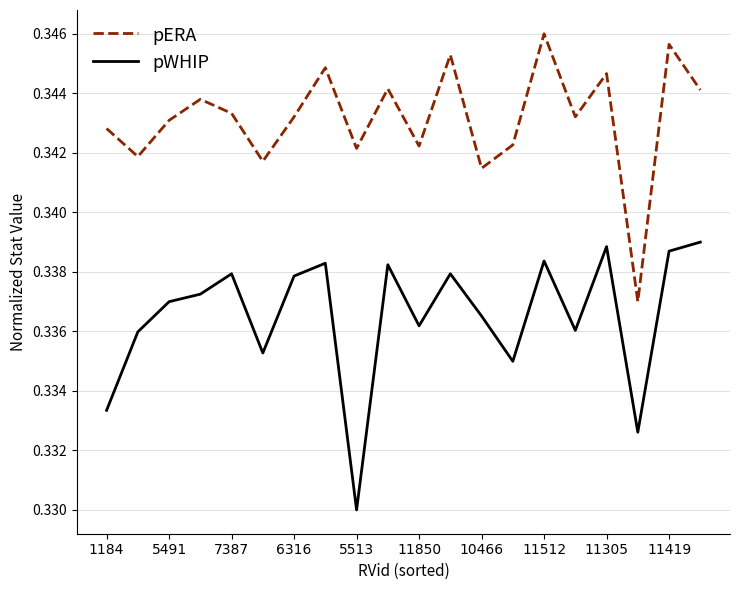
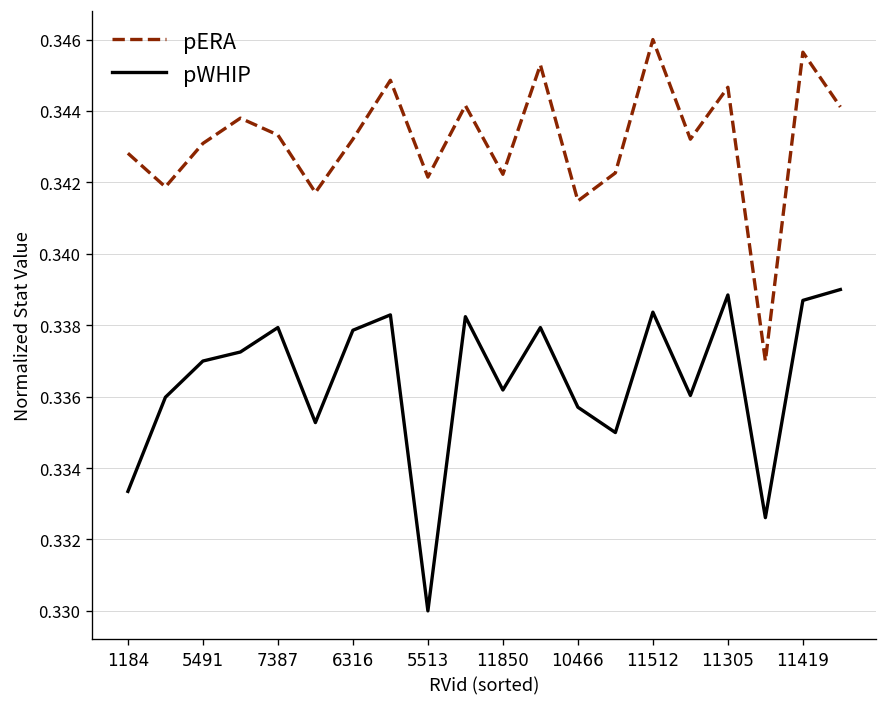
  {
    "pERA": {
      "1184": 0.3428,
      "5491": 0.3431,
      "7387": 0.3433,
      "6316": 0.3432,
      "5513": 0.3421,
      "11850": 0.3422,
      "10466": 0.3415,
      "11512": 0.3460,
      "11305": 0.3447,
      "11419": 0.3456
    },
    "pWHIP": {
      "1184": 0.3333,
      "5491": 0.3370,
      "7387": 0.3379,
      "6316": 0.3379,
      "5513": 0.3300,
      "11850": 0.3362,
-     "10466": 0.3365,
+     "10466": 0.3357,
      "11512": 0.3384,
      "11305": 0.3388,
      "11419": 0.3387
    }
  }
